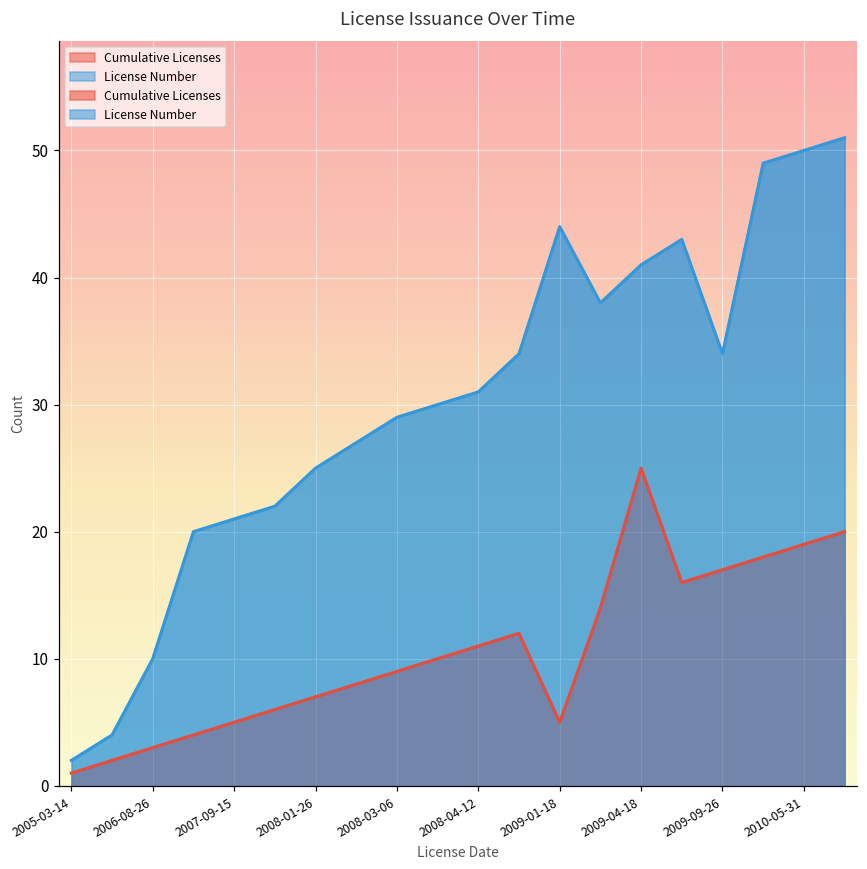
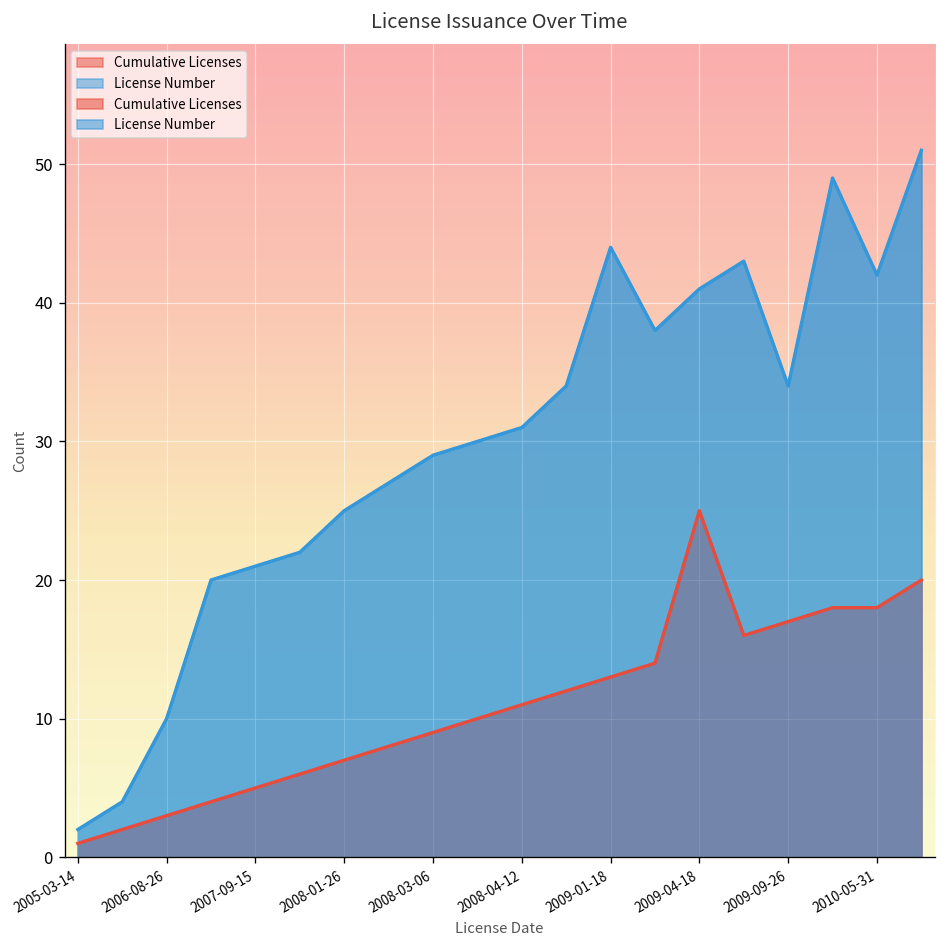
  {
    "Cumulative Licenses": {
      "2005-03-14": 1,
      "2006-08-26": 3,
      "2008-01-26": 7,
-     "2009-01-18": 5,
+     "2009-01-18": 13,
      "2009-04-18": 25,
      "2009-09-26": 17,
-     "2010-05-31": 19
+     "2010-05-31": 18
    },
    "License Number": {
      "2005-03-14": 2,
      "2006-08-26": 10,
      "2008-01-26": 25,
      "2009-01-18": 44,
      "2009-04-18": 41,
      "2009-09-26": 34,
-     "2010-05-31": 50
+     "2010-05-31": 42
    }
  }
